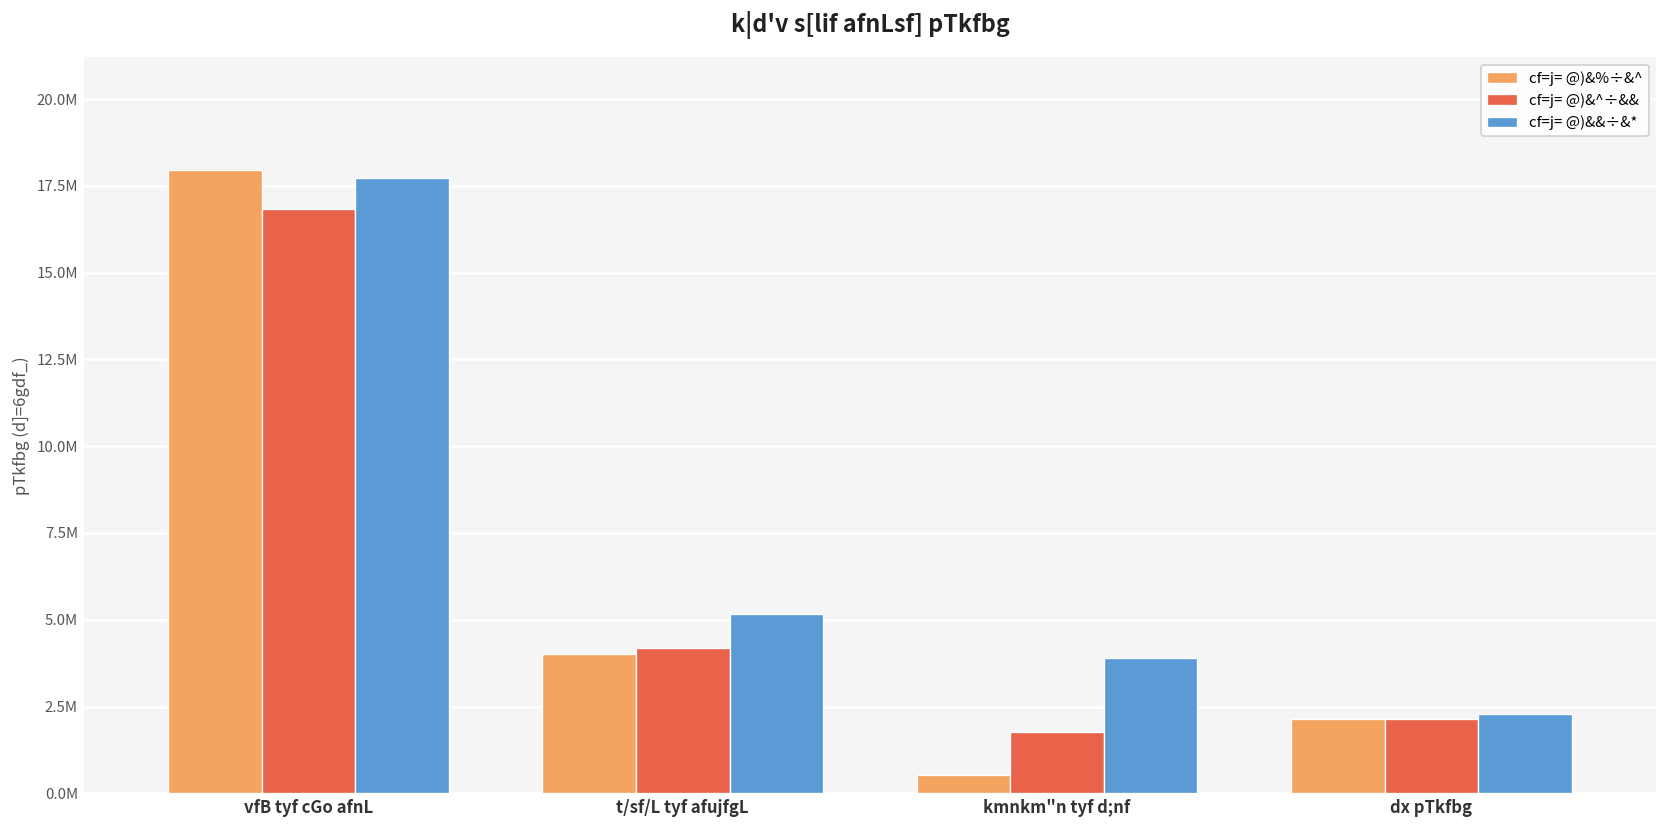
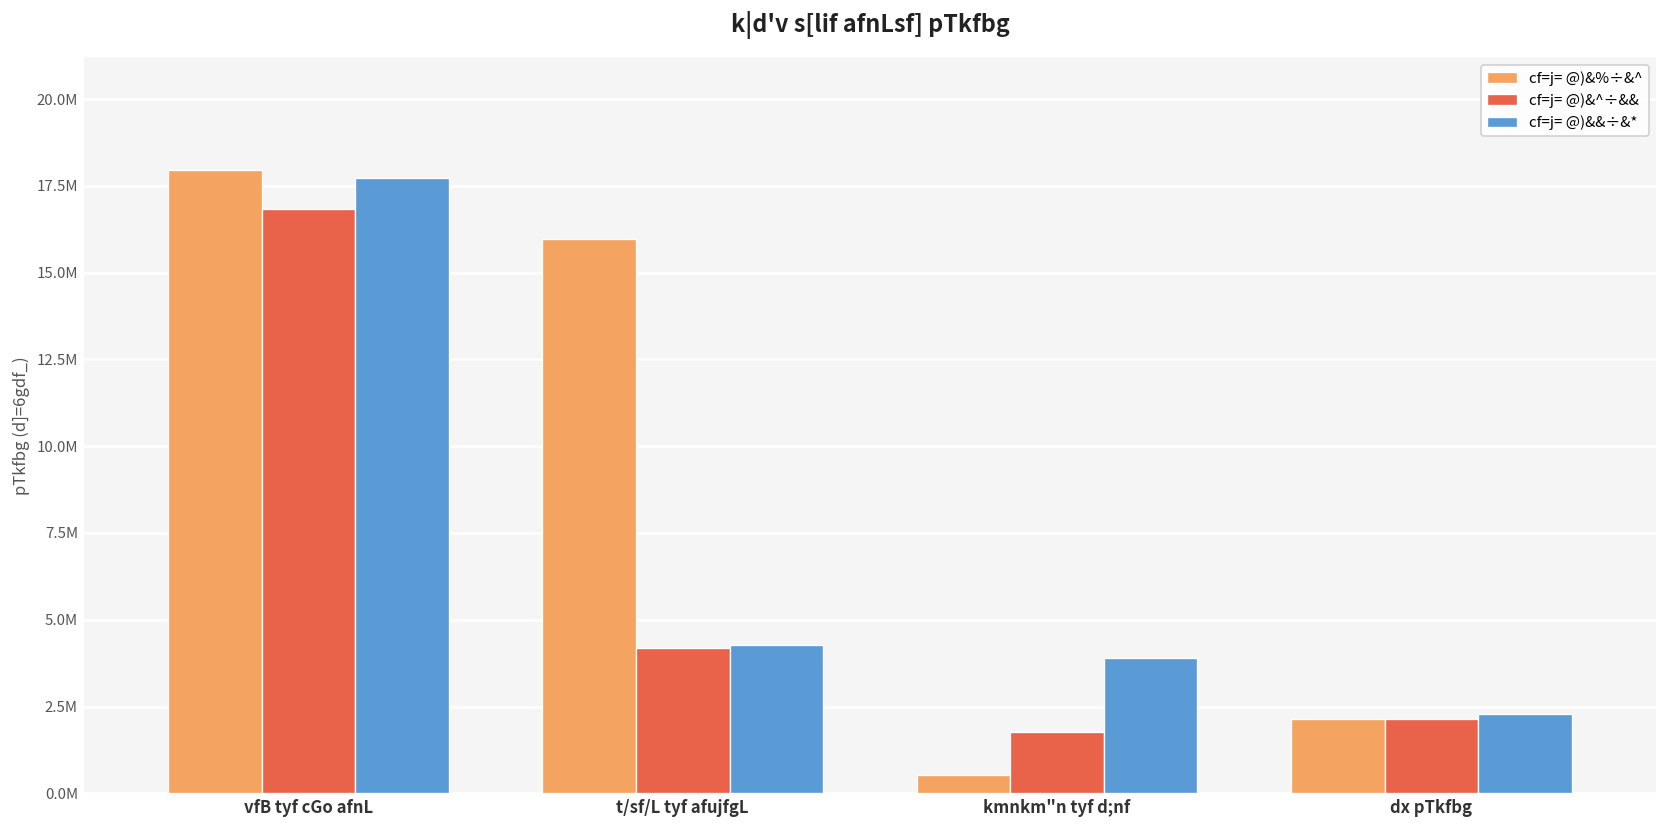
  {
    "cf=j= @)&%÷&^": {
      "vfB tyf cGo afnL": 18000000,
-     "t/sf/L tyf afujfgL": 4000000,
+     "t/sf/L tyf afujfgL": 16000000,
      "kmnkm\"n tyf d;nf": 500000,
      "dx pTkfbg": 2100000
    },
    "cf=j= @)&^÷&&": {
      "vfB tyf cGo afnL": 16800000,
      "t/sf/L tyf afujfgL": 4200000,
      "kmnkm\"n tyf d;nf": 1800000,
      "dx pTkfbg": 2100000
    },
    "cf=j= @)&&÷&*": {
      "vfB tyf cGo afnL": 17700000,
-     "t/sf/L tyf afujfgL": 5200000,
+     "t/sf/L tyf afujfgL": 4300000,
      "kmnkm\"n tyf d;nf": 3900000,
      "dx pTkfbg": 2300000
    }
  }
